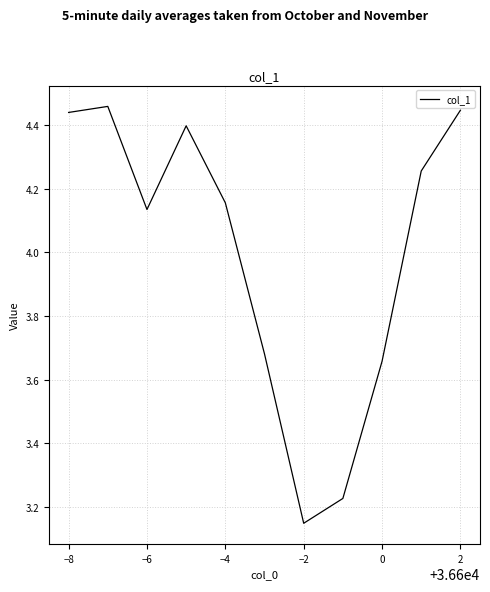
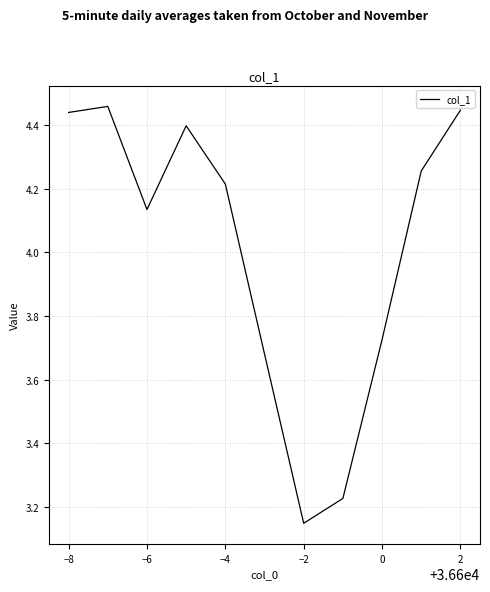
  {
    "−8": 4.44,
    "−6": 4.14,
-   "−4": 4.16,
+   "−4": 4.22,
    "−2": 3.15,
-   "0": 3.66,
+   "0": 3.73,
    "2": 4.45
  }
